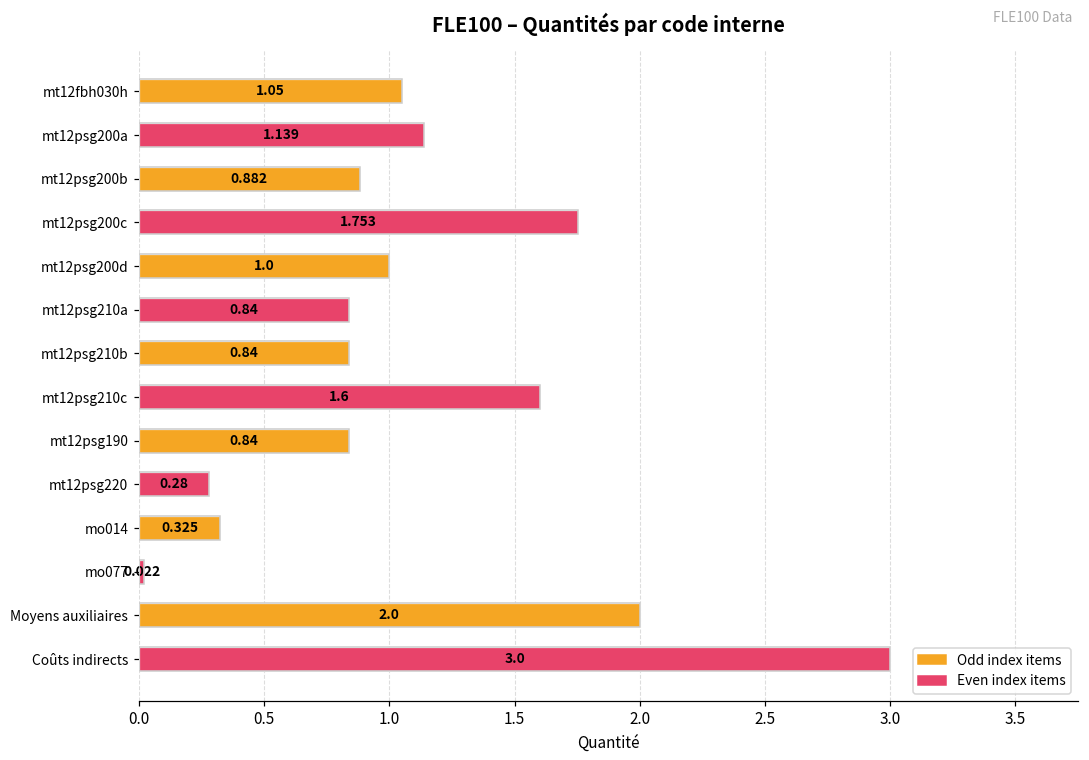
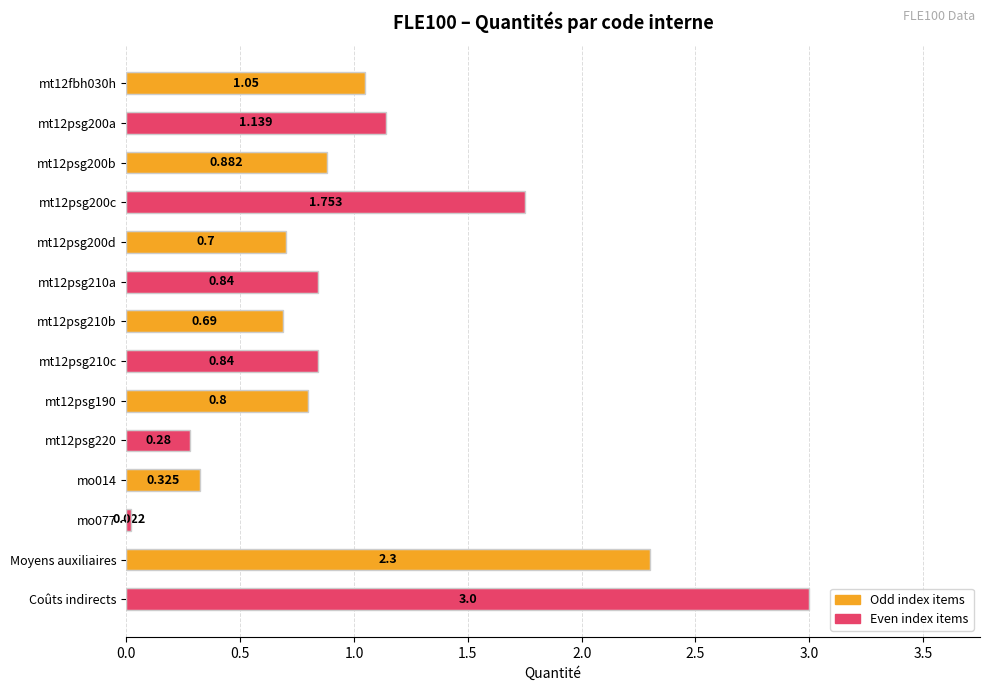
  {
    "mt12fbh030h": 1.05,
    "mt12psg200a": 1.139,
    "mt12psg200b": 0.882,
    "mt12psg200c": 1.753,
-   "mt12psg200d": 1.0,
+   "mt12psg200d": 0.7,
    "mt12psg210a": 0.84,
-   "mt12psg210b": 0.84,
-   "mt12psg210c": 1.6,
-   "mt12psg190": 0.84,
+   "mt12psg210b": 0.69,
+   "mt12psg210c": 0.84,
+   "mt12psg190": 0.8,
    "mt12psg220": 0.28,
    "mo014": 0.325,
    "mo077": 0.022,
-   "Moyens auxiliaires": 2.0,
+   "Moyens auxiliaires": 2.3,
    "Coûts indirects": 3.0
  }
